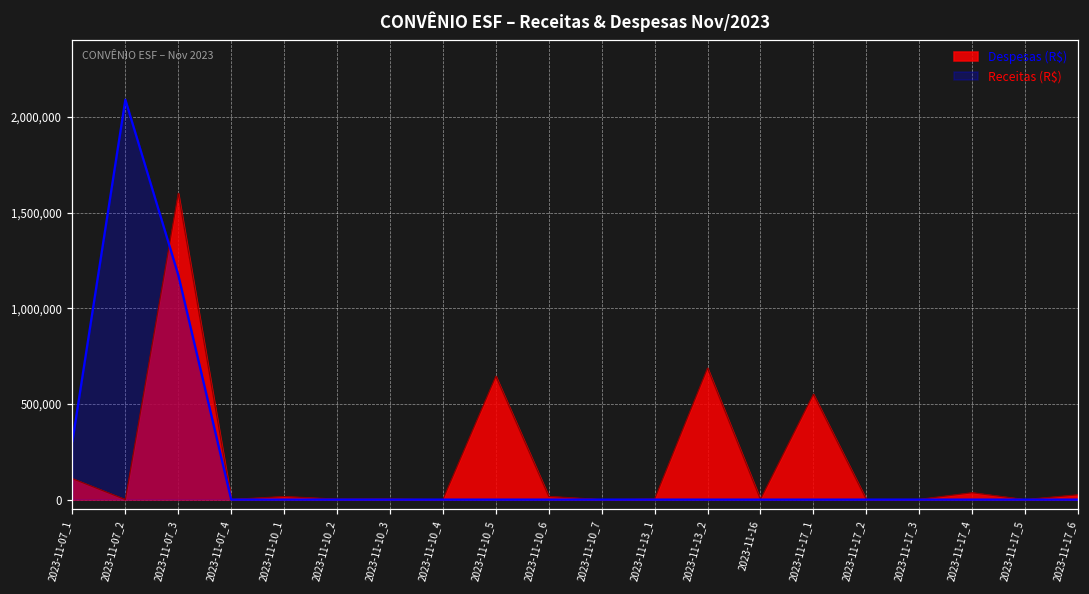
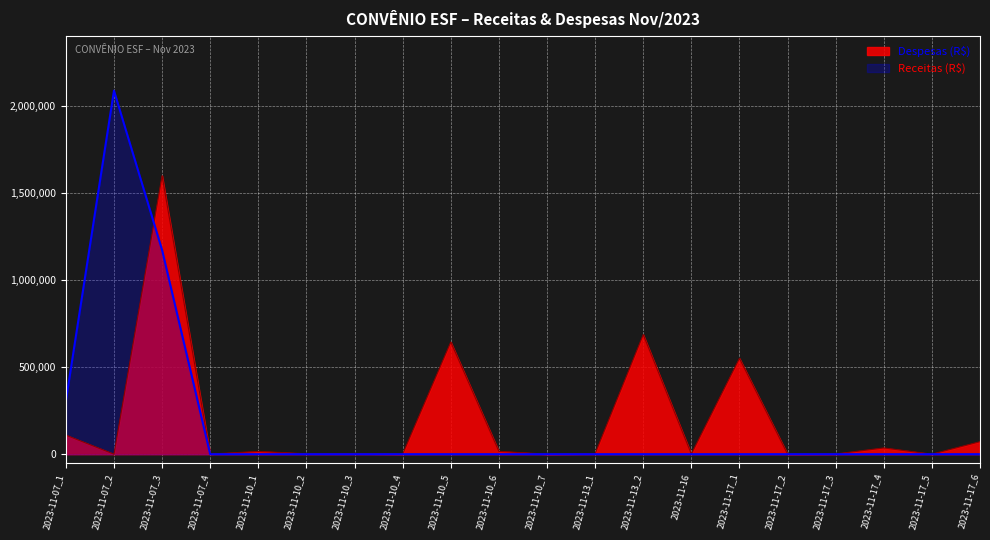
  {
    "Despesas (R$)": {
      "2023-11-07_1": "110,000",
      "2023-11-07_2": "0",
      "2023-11-07_3": "1,600,000",
      "2023-11-10_1": "20,000",
      "2023-11-10_5": "640,000",
      "2023-11-10_6": "20,000",
      "2023-11-13_2": "690,000",
      "2023-11-17_1": "550,000",
      "2023-11-17_4": "40,000",
-     "2023-11-17_6": "30,000"
+     "2023-11-17_6": "70,000"
    },
    "Receitas (R$)": {
      "2023-11-07_1": "310,000",
      "2023-11-07_2": "2,090,000",
      "2023-11-07_3": "1,170,000",
      "2023-11-10_1": "0",
      "2023-11-10_5": "0",
      "2023-11-10_6": "0",
      "2023-11-13_2": "0",
      "2023-11-17_1": "0",
      "2023-11-17_4": "0",
      "2023-11-17_6": "0"
    }
  }
